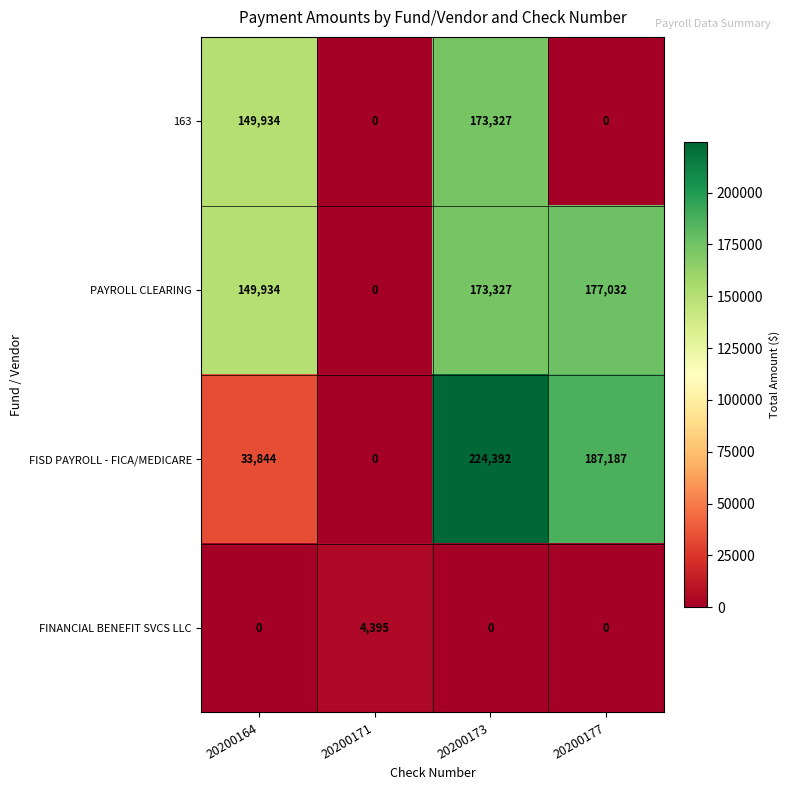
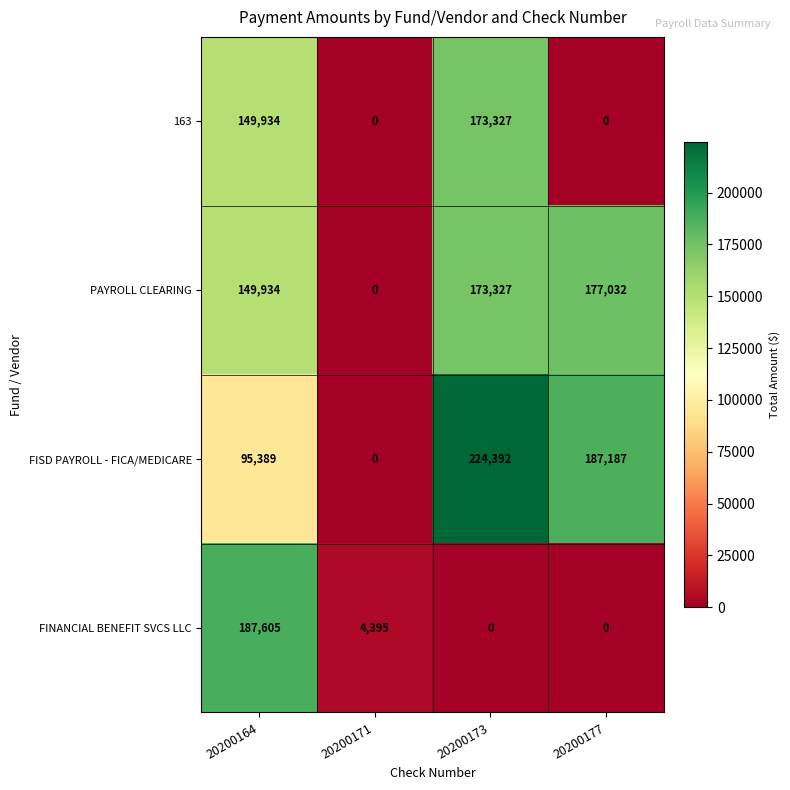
  {
    "163": {
      "20200164": "149,934",
      "20200171": "0",
      "20200173": "173,327",
      "20200177": "0"
    },
    "PAYROLL CLEARING": {
      "20200164": "149,934",
      "20200171": "0",
      "20200173": "173,327",
      "20200177": "177,032"
    },
    "FISD PAYROLL - FICA/MEDICARE": {
-     "20200164": "33,844",
+     "20200164": "95,389",
      "20200171": "0",
      "20200173": "224,392",
      "20200177": "187,187"
    },
    "FINANCIAL BENEFIT SVCS LLC": {
-     "20200164": "0",
+     "20200164": "187,605",
      "20200171": "4,395",
      "20200173": "0",
      "20200177": "0"
    }
  }
